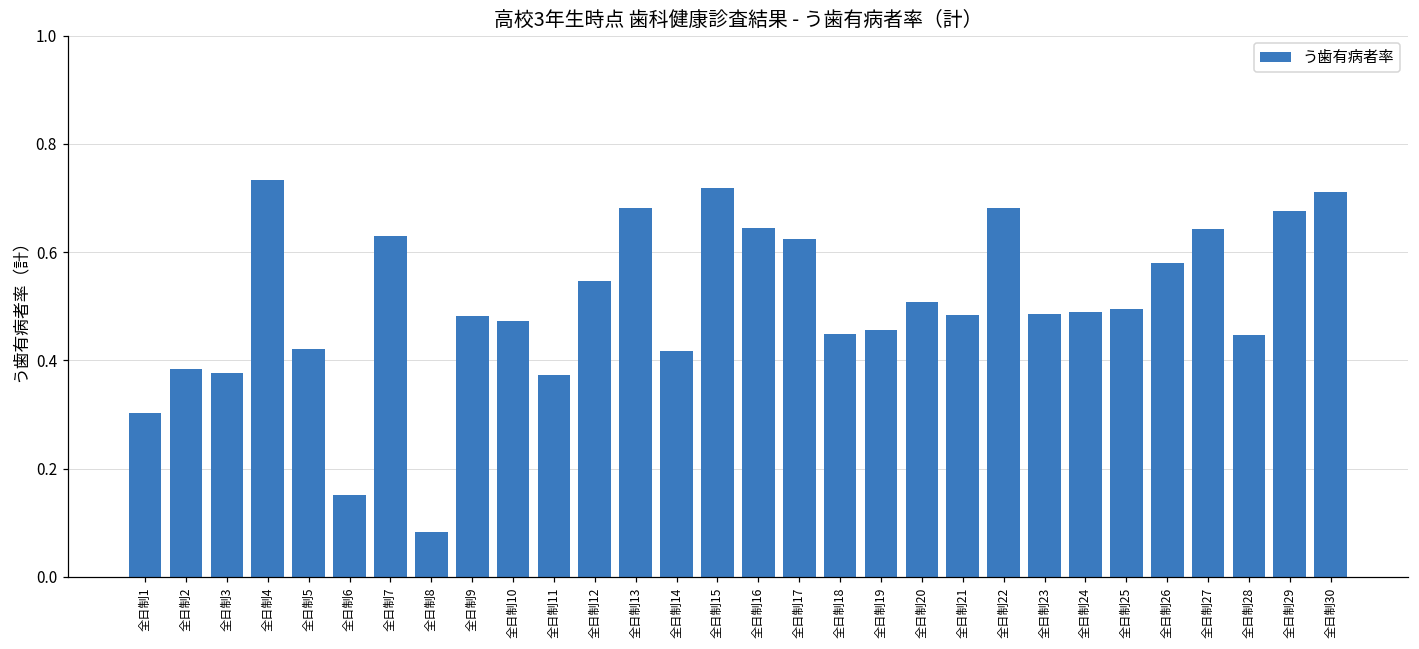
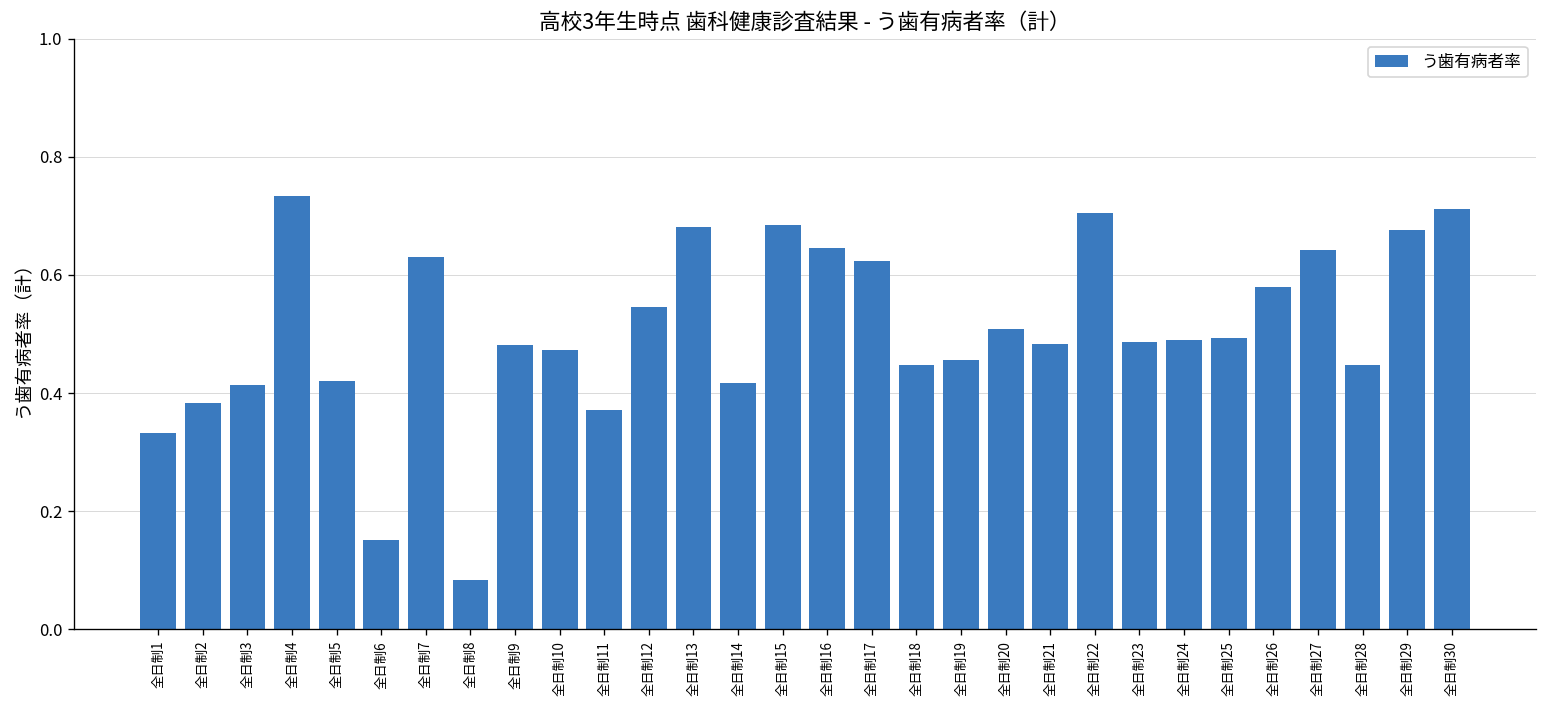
  {
-   "全日制1": 0.30,
+   "全日制1": 0.33,
    "全日制2": 0.38,
-   "全日制3": 0.38,
+   "全日制3": 0.41,
    "全日制4": 0.73,
    "全日制5": 0.42,
    "全日制6": 0.15,
    "全日制7": 0.63,
    "全日制8": 0.08,
    "全日制9": 0.48,
    "全日制10": 0.47,
    "全日制11": 0.37,
    "全日制12": 0.55,
    "全日制13": 0.68,
    "全日制14": 0.42,
-   "全日制15": 0.72,
+   "全日制15": 0.68,
    "全日制16": 0.65,
    "全日制17": 0.62,
    "全日制18": 0.45,
    "全日制19": 0.46,
    "全日制20": 0.51,
    "全日制21": 0.48,
-   "全日制22": 0.68,
+   "全日制22": 0.71,
    "全日制23": 0.49,
    "全日制24": 0.49,
    "全日制25": 0.49,
    "全日制26": 0.58,
    "全日制27": 0.64,
    "全日制28": 0.45,
    "全日制29": 0.68,
    "全日制30": 0.71
  }
